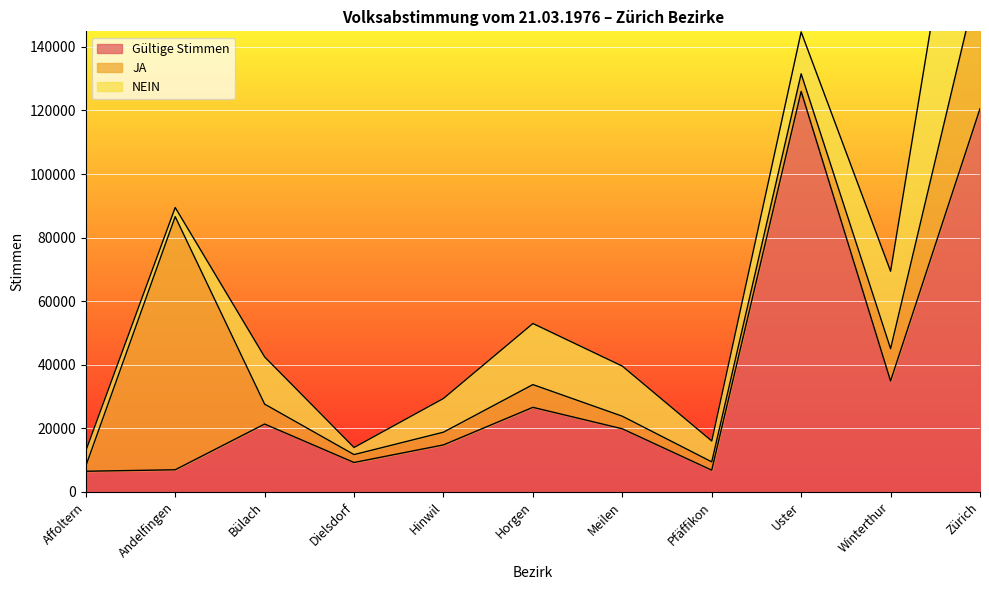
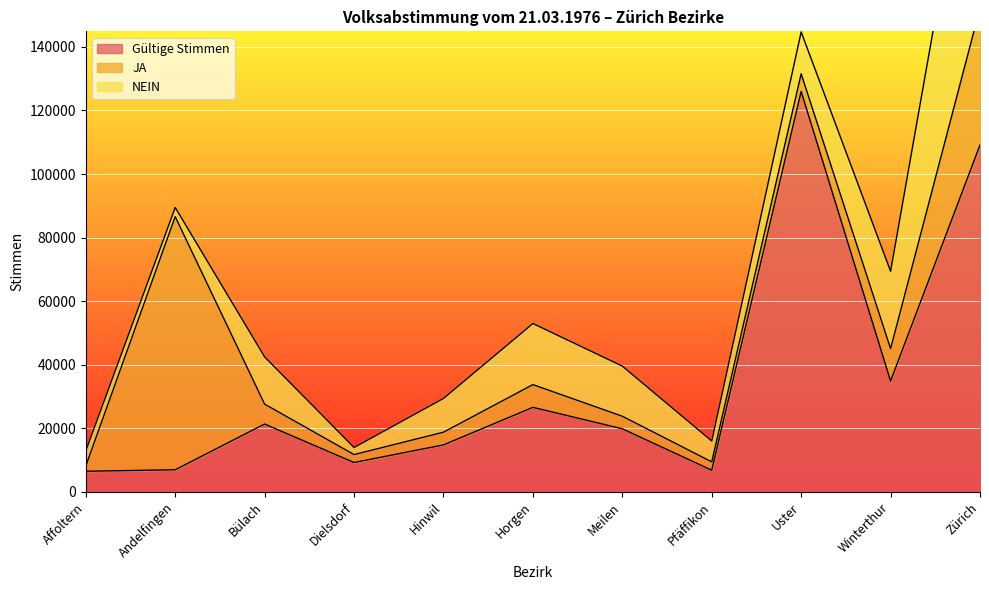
  {
    "Gültige Stimmen": {
      "Affoltern": 7000,
      "Andelfingen": 7000,
      "Bülach": 21000,
      "Dielsdorf": 9000,
      "Hinwil": 15000,
      "Horgen": 27000,
      "Meilen": 20000,
      "Pfäffikon": 7000,
      "Uster": 126000,
      "Winterthur": 35000,
-     "Zürich": 121000
+     "Zürich": 109000
    },
    "JA": {
      "Affoltern": 2000,
      "Andelfingen": 80000,
      "Bülach": 6000,
      "Dielsdorf": 2000,
      "Hinwil": 4000,
      "Horgen": 7000,
      "Meilen": 4000,
      "Pfäffikon": 3000,
      "Uster": 6000,
      "Winterthur": 10000
    },
    "NEIN": {
      "Affoltern": 5000,
      "Andelfingen": 3000,
      "Bülach": 15000,
      "Dielsdorf": 2000,
      "Hinwil": 11000,
      "Horgen": 19000,
      "Meilen": 16000,
      "Pfäffikon": 7000,
      "Uster": 13000,
      "Winterthur": 24000
    }
  }
